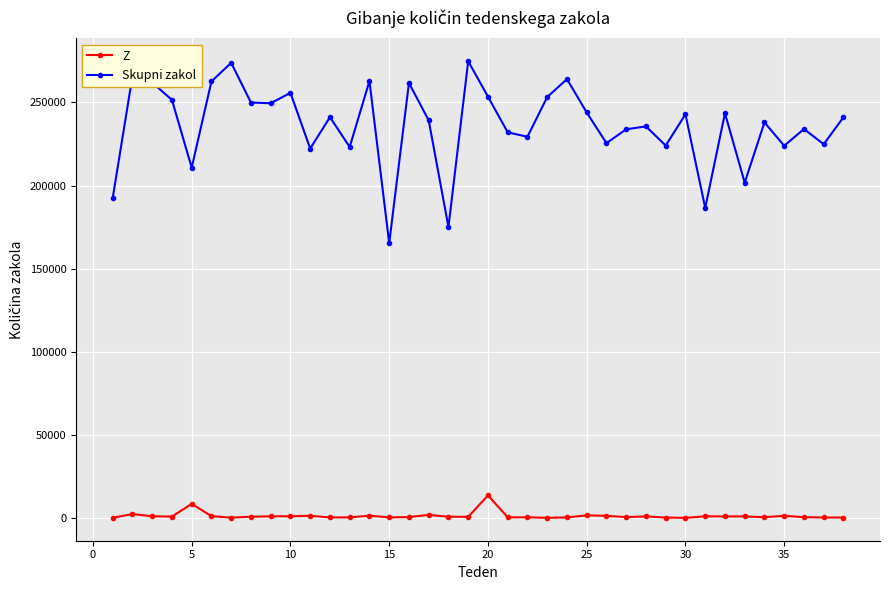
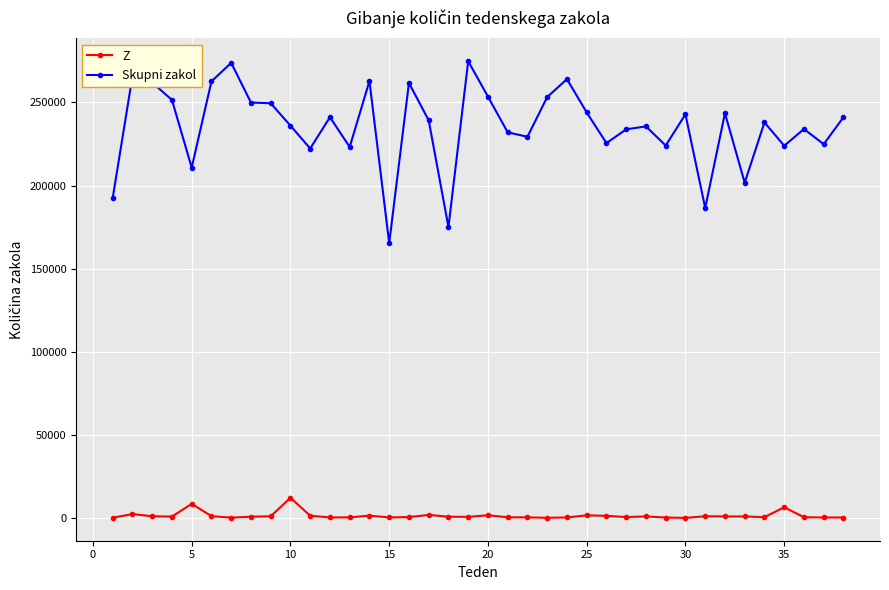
  {
    "Z": {
      "5": 9000,
-     "10": 1000,
+     "10": 12000,
      "15": 0,
-     "20": 14000,
+     "20": 2000,
      "25": 2000,
      "30": 0,
-     "35": 1000
+     "35": 7000
    },
    "Skupni zakol": {
      "5": 211000,
-     "10": 256000,
+     "10": 236000,
      "15": 165000,
      "20": 254000,
      "25": 244000,
      "30": 243000,
      "35": 224000
    }
  }
